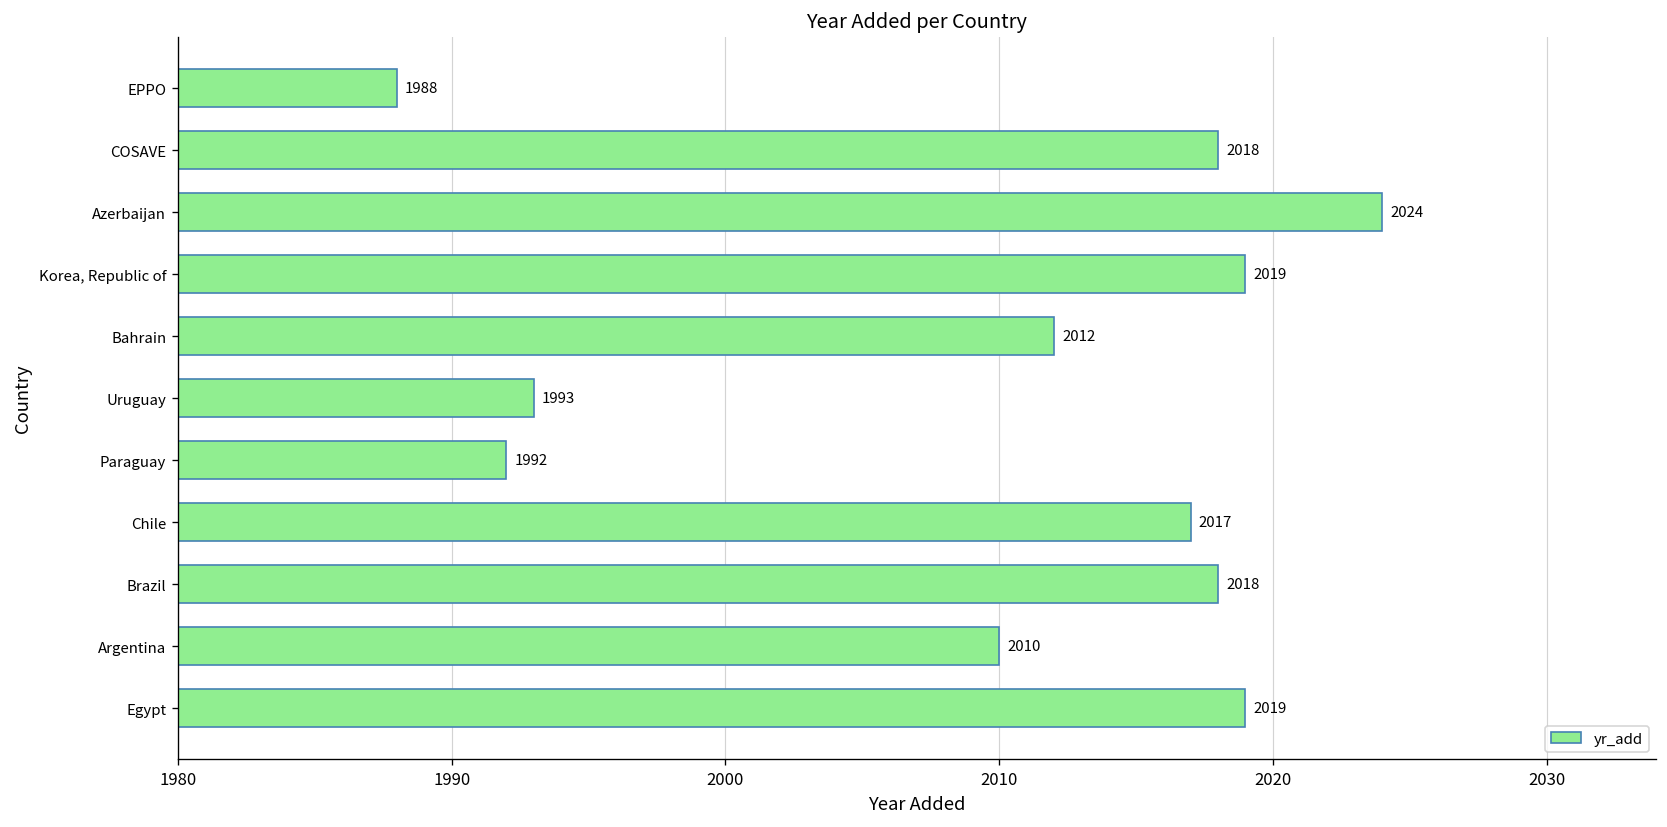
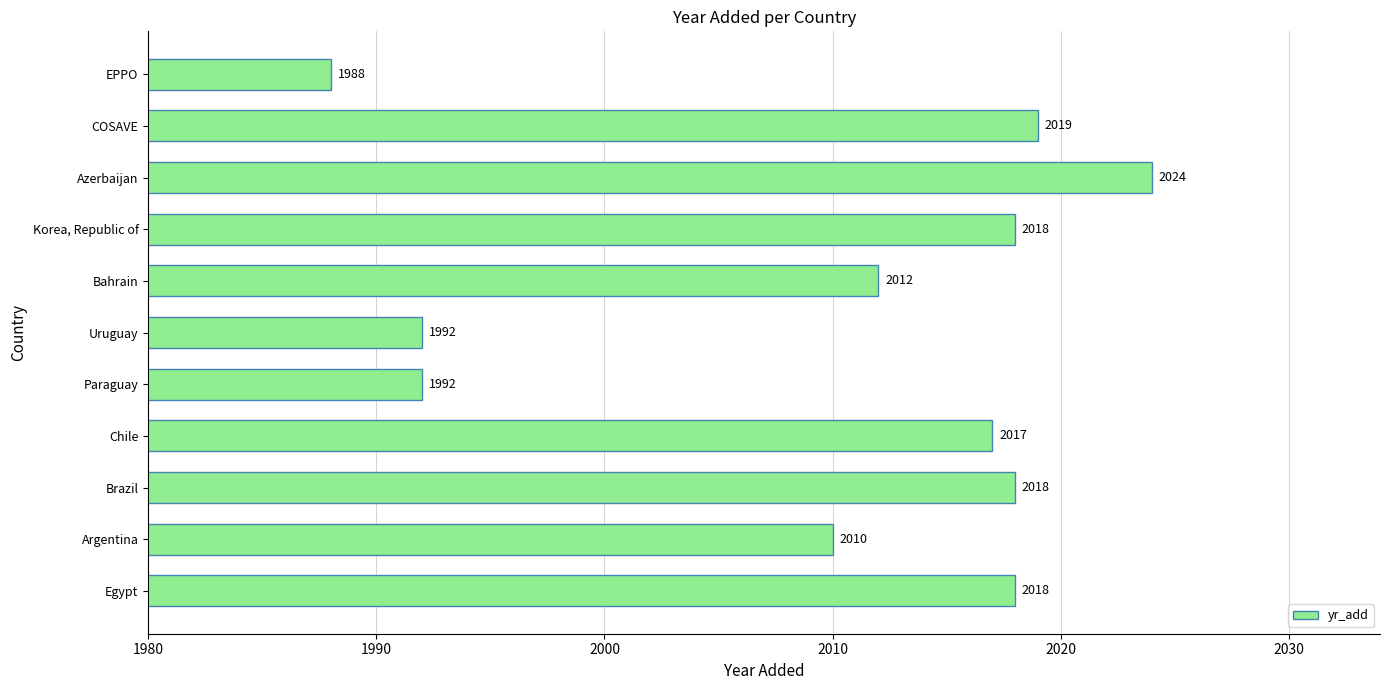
  {
    "EPPO": 1988,
-   "COSAVE": 2018,
+   "COSAVE": 2019,
    "Azerbaijan": 2024,
-   "Korea, Republic of": 2019,
+   "Korea, Republic of": 2018,
    "Bahrain": 2012,
-   "Uruguay": 1993,
+   "Uruguay": 1992,
    "Paraguay": 1992,
    "Chile": 2017,
    "Brazil": 2018,
    "Argentina": 2010,
-   "Egypt": 2019
+   "Egypt": 2018
  }
